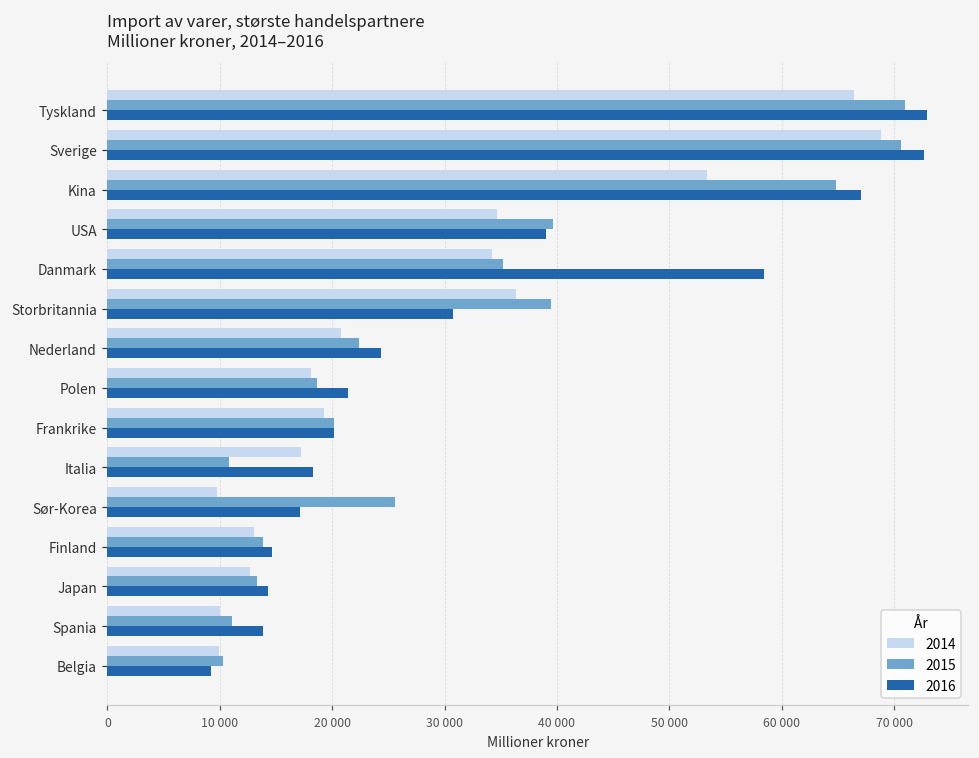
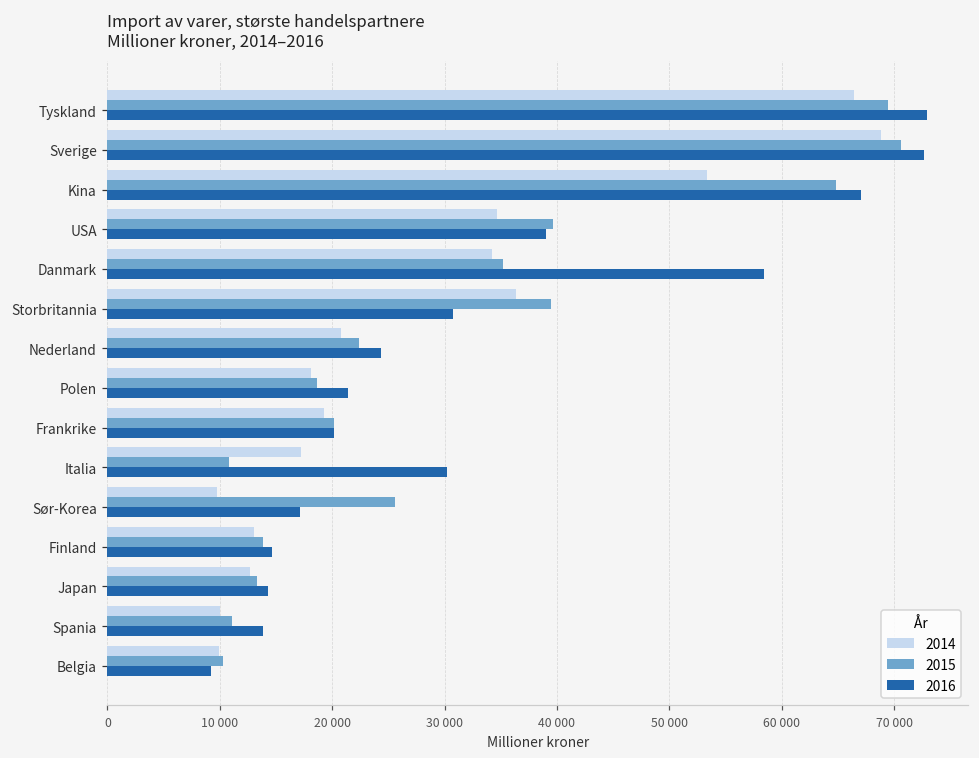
  {
    "2014": {
      "Tyskland": 66400,
      "Sverige": 68900,
      "Kina": 53400,
      "USA": 34700,
      "Danmark": 34300,
      "Storbritannia": 36400,
      "Nederland": 20800,
      "Polen": 18100,
      "Frankrike": 19300,
      "Italia": 17200,
      "Sør-Korea": 9700,
      "Finland": 13000,
      "Japan": 12700,
      "Spania": 10000,
      "Belgia": 10000
    },
    "2015": {
-     "Tyskland": 71000,
+     "Tyskland": 69400,
      "Sverige": 70600,
      "Kina": 64800,
      "USA": 39600,
      "Danmark": 35200,
      "Storbritannia": 39400,
      "Nederland": 22400,
      "Polen": 18700,
      "Frankrike": 20200,
      "Italia": 10800,
      "Sør-Korea": 25600,
      "Finland": 13800,
      "Japan": 13300,
      "Spania": 11100,
      "Belgia": 10300
    },
    "2016": {
      "Tyskland": 72900,
      "Sverige": 72600,
      "Kina": 67100,
      "USA": 39000,
      "Danmark": 58400,
      "Storbritannia": 30800,
      "Nederland": 24300,
      "Polen": 21400,
      "Frankrike": 20100,
-     "Italia": 18300,
+     "Italia": 30200,
      "Sør-Korea": 17100,
      "Finland": 14700,
      "Japan": 14300,
      "Spania": 13800,
      "Belgia": 9200
    }
  }
